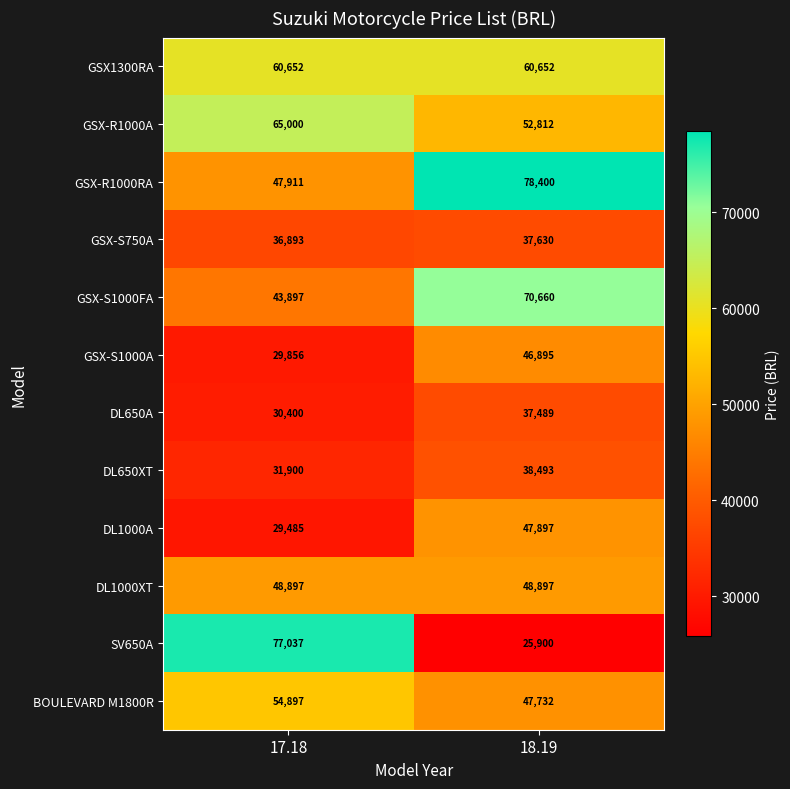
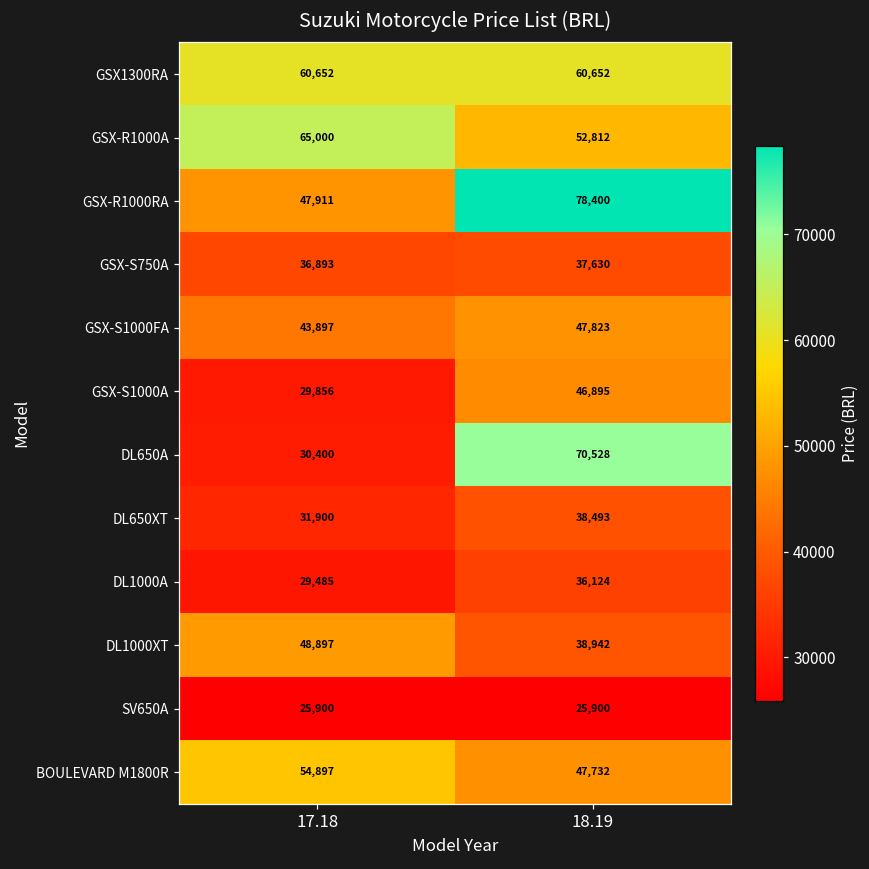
  {
    "GSX1300RA": {
      "17.18": "60,652",
      "18.19": "60,652"
    },
    "GSX-R1000A": {
      "17.18": "65,000",
      "18.19": "52,812"
    },
    "GSX-R1000RA": {
      "17.18": "47,911",
      "18.19": "78,400"
    },
    "GSX-S750A": {
      "17.18": "36,893",
      "18.19": "37,630"
    },
    "GSX-S1000FA": {
      "17.18": "43,897",
-     "18.19": "70,660"
+     "18.19": "47,823"
    },
    "GSX-S1000A": {
      "17.18": "29,856",
      "18.19": "46,895"
    },
    "DL650A": {
      "17.18": "30,400",
-     "18.19": "37,489"
+     "18.19": "70,528"
    },
    "DL650XT": {
      "17.18": "31,900",
      "18.19": "38,493"
    },
    "DL1000A": {
      "17.18": "29,485",
-     "18.19": "47,897"
+     "18.19": "36,124"
    },
    "DL1000XT": {
      "17.18": "48,897",
-     "18.19": "48,897"
+     "18.19": "38,942"
    },
    "SV650A": {
-     "17.18": "77,037",
+     "17.18": "25,900",
      "18.19": "25,900"
    },
    "BOULEVARD M1800R": {
      "17.18": "54,897",
      "18.19": "47,732"
    }
  }
